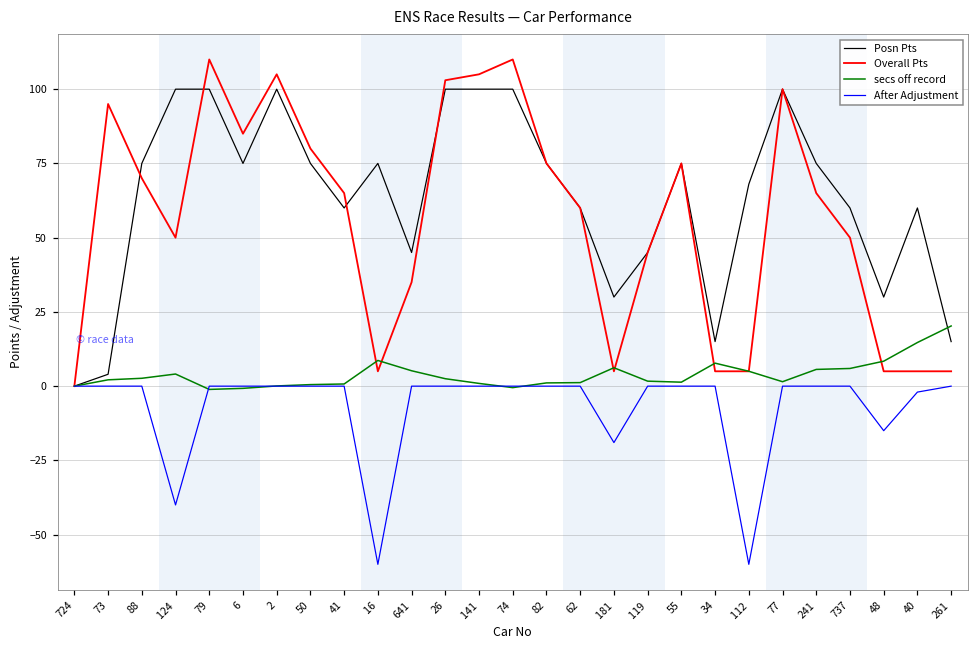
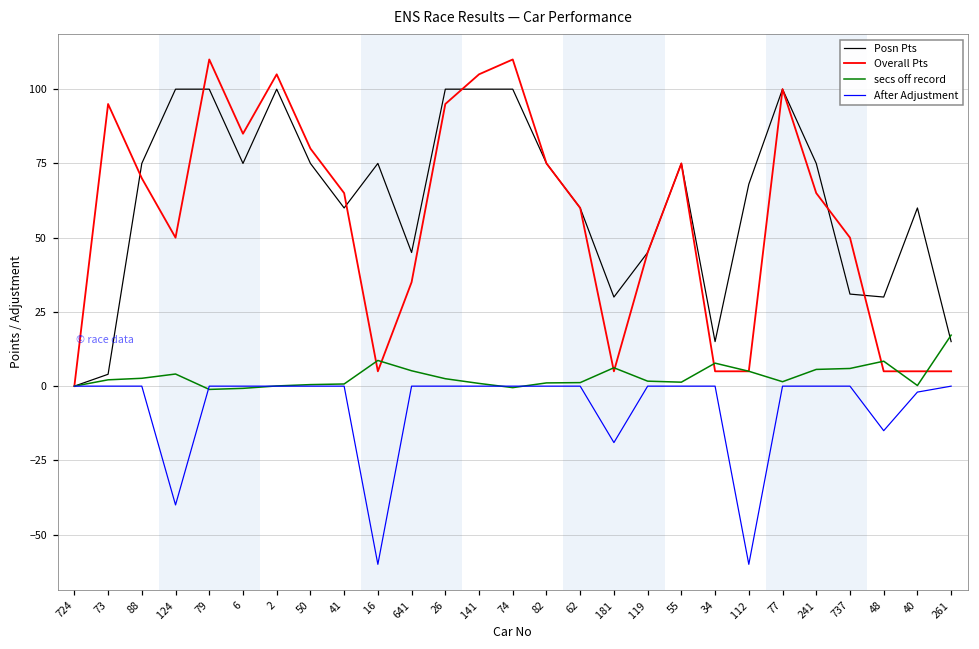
  {
    "Posn Pts": {
      "73": 4,
      "88": 75,
      "124": 100,
      "79": 100,
      "6": 75,
      "2": 100,
      "50": 75,
      "41": 60,
      "16": 75,
      "641": 45,
      "26": 100,
      "141": 100,
      "74": 100,
      "181": 30,
      "34": 15,
      "112": 68,
      "241": 75,
-     "737": 60,
+     "737": 31,
      "48": 30,
      "40": 60,
      "261": 15
    },
    "Overall Pts": {
      "73": 95,
      "88": 70,
      "124": 50,
      "79": 110,
      "6": 85,
      "2": 105,
      "50": 80,
      "41": 65,
      "16": 5,
      "641": 35,
-     "26": 103,
+     "26": 95,
      "141": 105,
      "74": 110,
      "181": 5,
      "34": 5,
      "241": 65,
      "737": 50,
      "48": 5,
      "40": 5,
      "261": 5
    },
    "secs off record": {
      "73": 2,
      "88": 3,
      "124": 4,
      "79": -1,
      "16": 9,
      "641": 5,
      "26": 3,
      "82": 1,
      "62": 1,
      "181": 6,
      "119": 2,
      "55": 1,
      "34": 8,
      "77": 1,
      "241": 6,
      "737": 6,
      "48": 8,
-     "40": 15,
-     "261": 20
+     "40": 0,
+     "261": 17
    },
    "After Adjustment": {
      "73": 0,
      "88": 0,
      "124": -40,
      "79": 0,
      "16": -60,
      "641": 0,
      "26": 0,
      "82": 0,
      "62": 0,
      "181": -19,
      "119": 0,
      "55": 0,
      "34": 0,
      "112": -60,
      "77": 0,
      "241": 0,
      "737": 0,
      "48": -15,
      "40": -2,
      "261": 0
    }
  }
